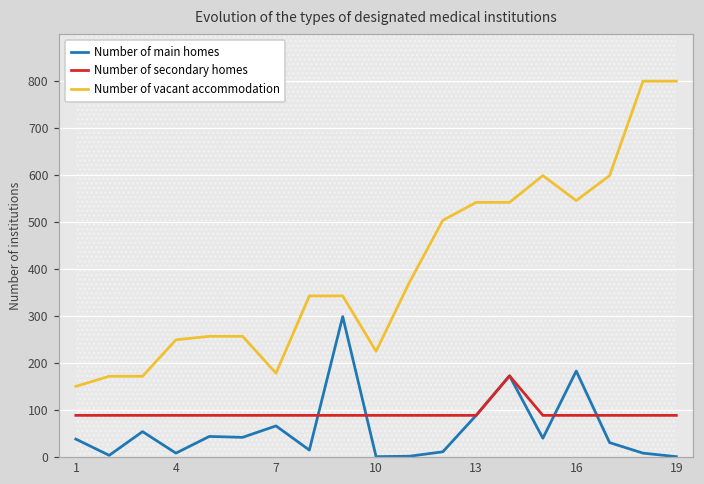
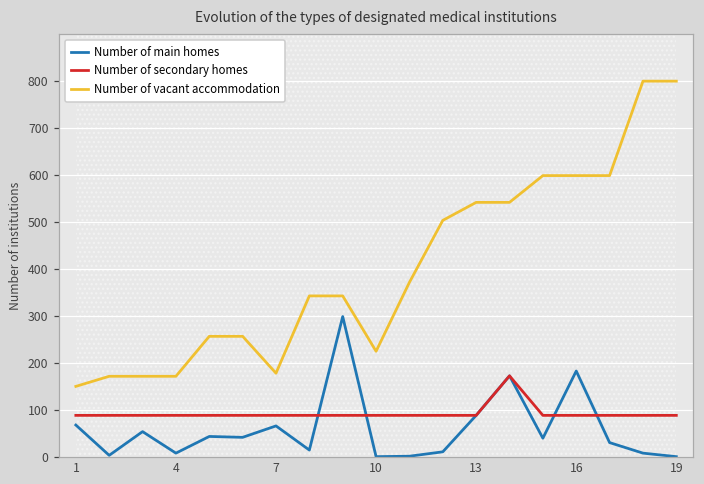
  {
    "Number of main homes": {
-     "1": 40,
+     "1": 70,
      "4": 10,
      "7": 70,
      "10": 0,
      "16": 180,
      "19": 0
    },
    "Number of secondary homes": {
      "1": 90,
      "4": 90,
      "7": 90,
      "10": 90,
      "16": 90,
      "19": 90
    },
    "Number of vacant accommodation": {
      "1": 150,
-     "4": 250,
+     "4": 170,
      "7": 180,
      "10": 220,
      "13": 540,
-     "16": 550,
+     "16": 600,
      "19": 800
    }
  }
